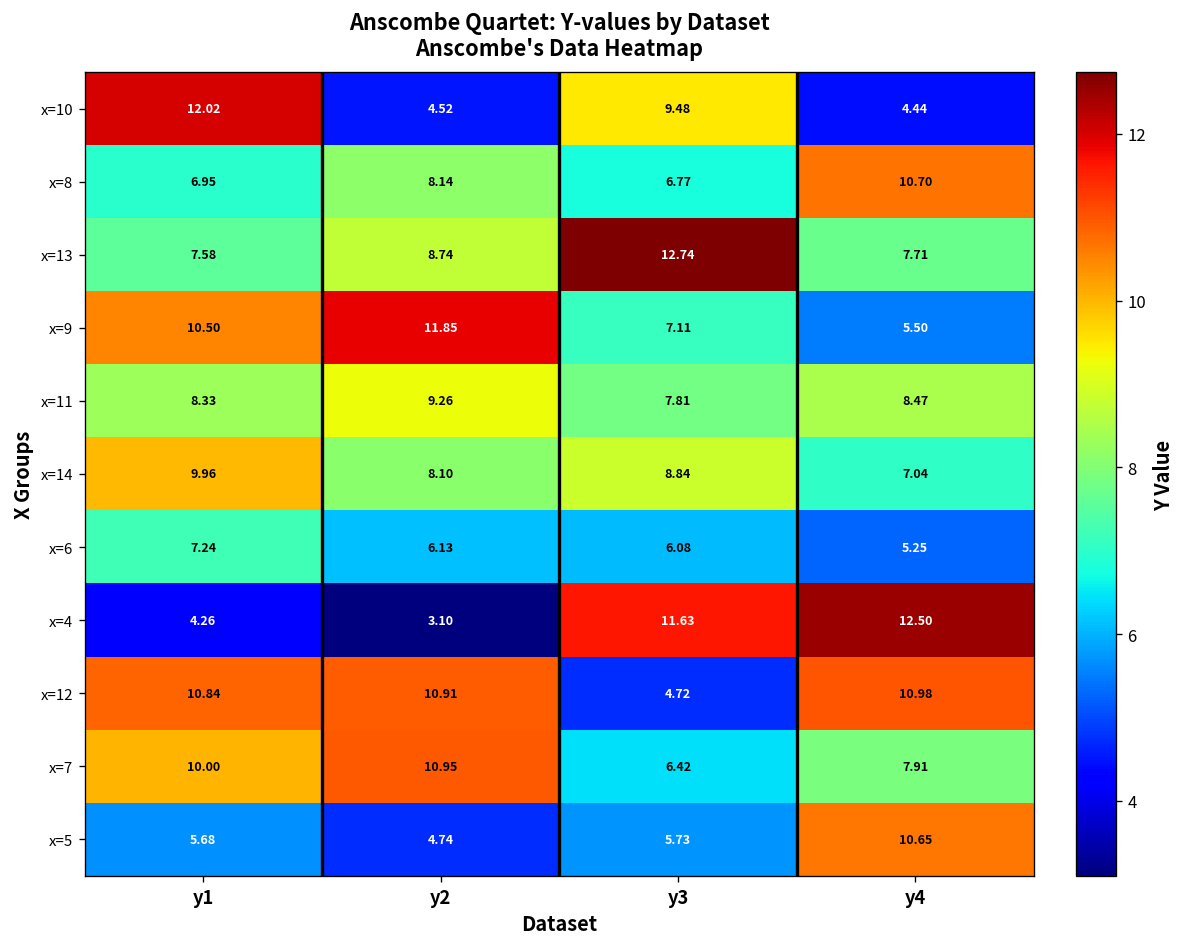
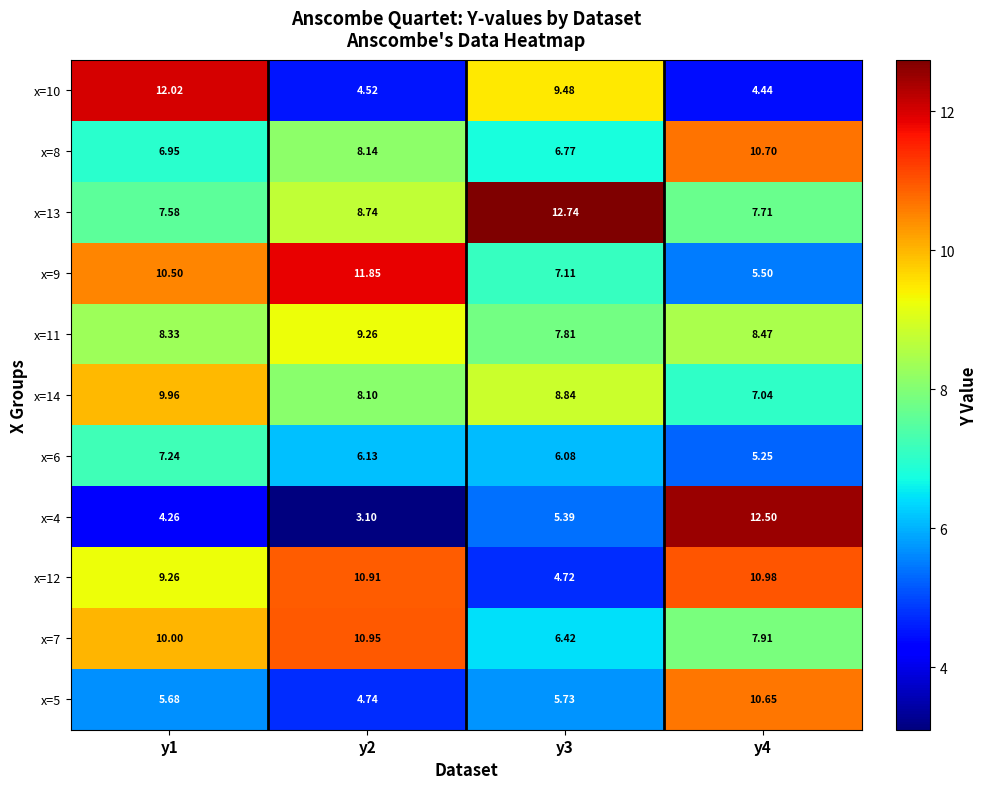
  {
    "x=10": {
      "y1": 12.02,
      "y2": 4.52,
      "y3": 9.48,
      "y4": 4.44
    },
    "x=8": {
      "y1": 6.95,
      "y2": 8.14,
      "y3": 6.77,
      "y4": 10.70
    },
    "x=13": {
      "y1": 7.58,
      "y2": 8.74,
      "y3": 12.74,
      "y4": 7.71
    },
    "x=9": {
      "y1": 10.50,
      "y2": 11.85,
      "y3": 7.11,
      "y4": 5.50
    },
    "x=11": {
      "y1": 8.33,
      "y2": 9.26,
      "y3": 7.81,
      "y4": 8.47
    },
    "x=14": {
      "y1": 9.96,
      "y2": 8.10,
      "y3": 8.84,
      "y4": 7.04
    },
    "x=6": {
      "y1": 7.24,
      "y2": 6.13,
      "y3": 6.08,
      "y4": 5.25
    },
    "x=4": {
      "y1": 4.26,
      "y2": 3.10,
-     "y3": 11.63,
+     "y3": 5.39,
      "y4": 12.50
    },
    "x=12": {
-     "y1": 10.84,
+     "y1": 9.26,
      "y2": 10.91,
      "y3": 4.72,
      "y4": 10.98
    },
    "x=7": {
      "y1": 10.00,
      "y2": 10.95,
      "y3": 6.42,
      "y4": 7.91
    },
    "x=5": {
      "y1": 5.68,
      "y2": 4.74,
      "y3": 5.73,
      "y4": 10.65
    }
  }
